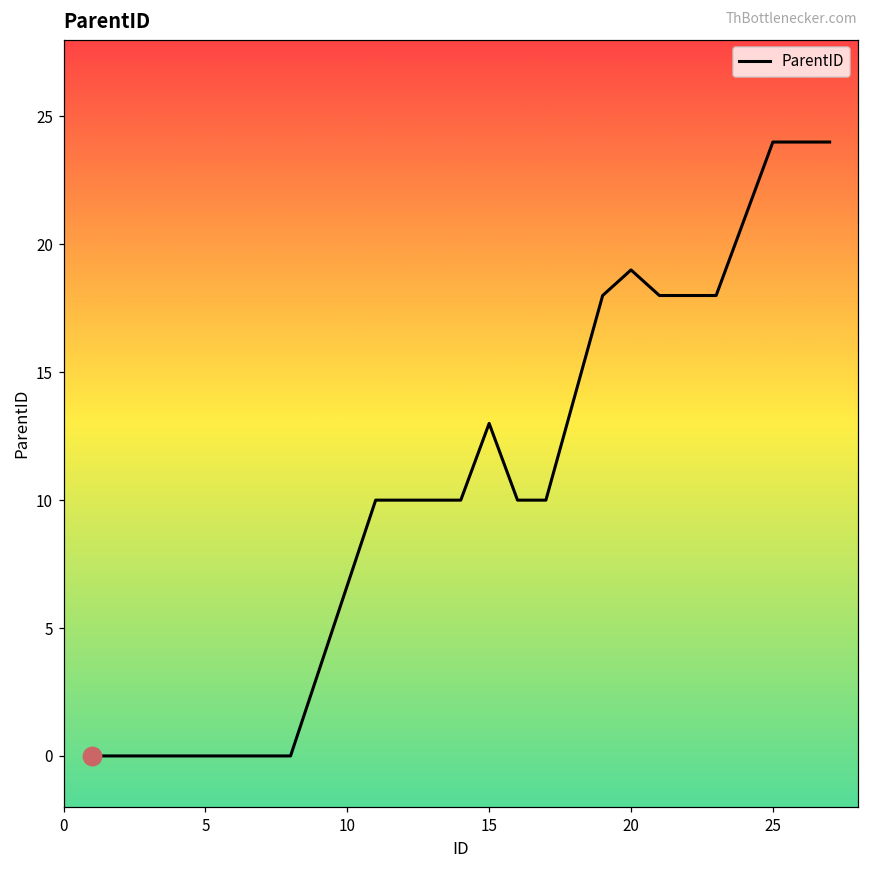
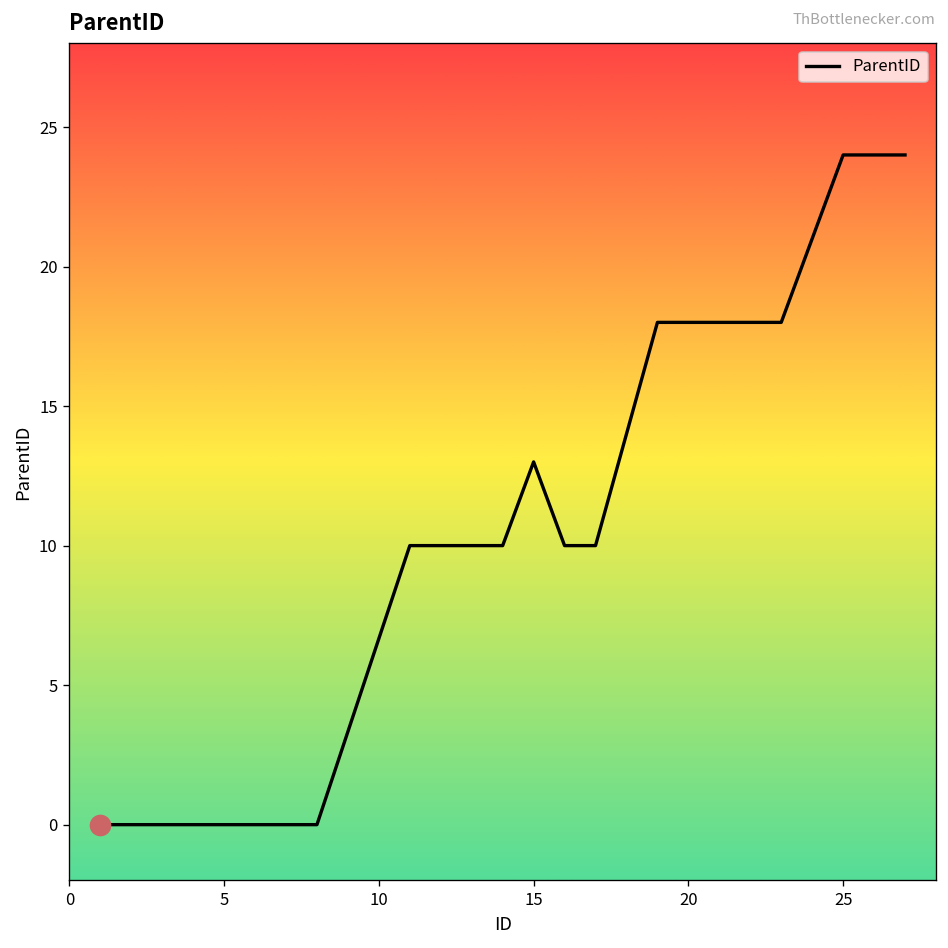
  {
    "ParentID": {
      "5": 0,
      "15": 13,
-     "20": 19,
+     "20": 18,
      "25": 24
    }
  }
